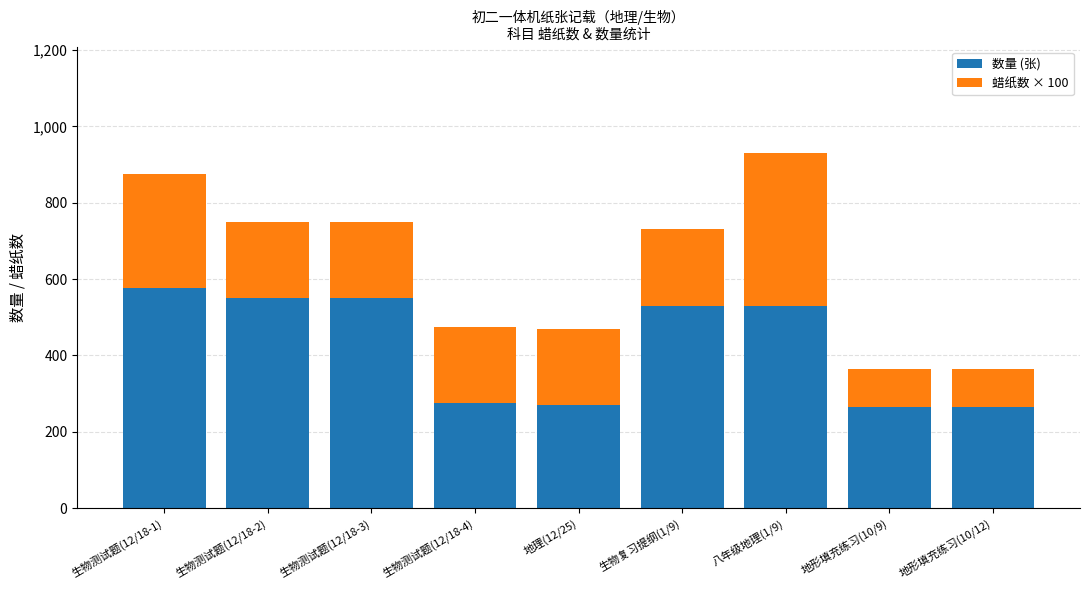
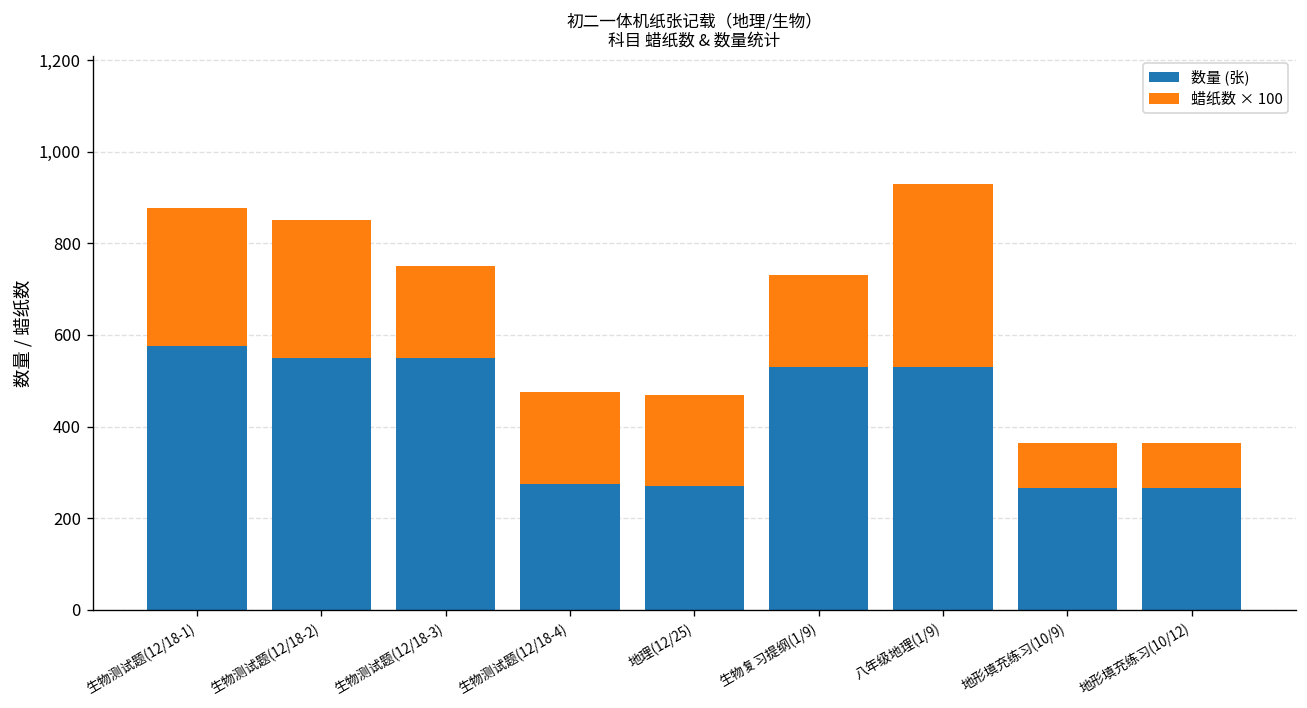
  {
    "数量 (张)": {
      "生物测试题(12/18-1)": 580,
      "生物测试题(12/18-2)": 550,
      "生物测试题(12/18-3)": 550,
      "生物测试题(12/18-4)": 280,
      "地理(12/25)": 270,
      "生物复习提纲(1/9)": 530,
      "八年级地理(1/9)": 530,
      "地形填充练习(10/9)": 270,
      "地形填充练习(10/12)": 270
    },
    "蜡纸数 × 100": {
      "生物测试题(12/18-1)": 300,
-     "生物测试题(12/18-2)": 200,
+     "生物测试题(12/18-2)": 300,
      "生物测试题(12/18-3)": 200,
      "生物测试题(12/18-4)": 200,
      "地理(12/25)": 200,
      "生物复习提纲(1/9)": 200,
      "八年级地理(1/9)": 400,
      "地形填充练习(10/9)": 100,
      "地形填充练习(10/12)": 100
    }
  }
